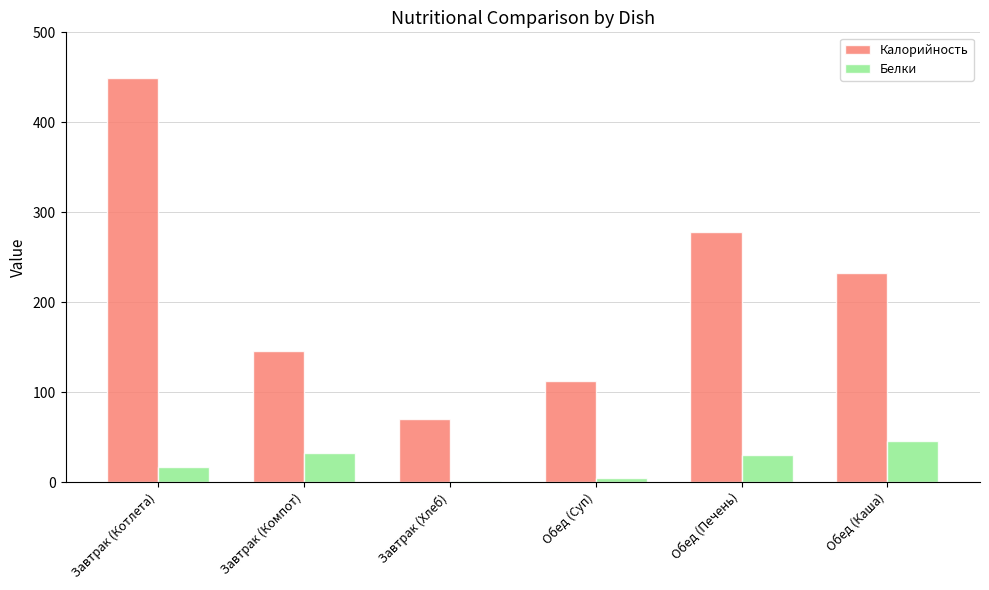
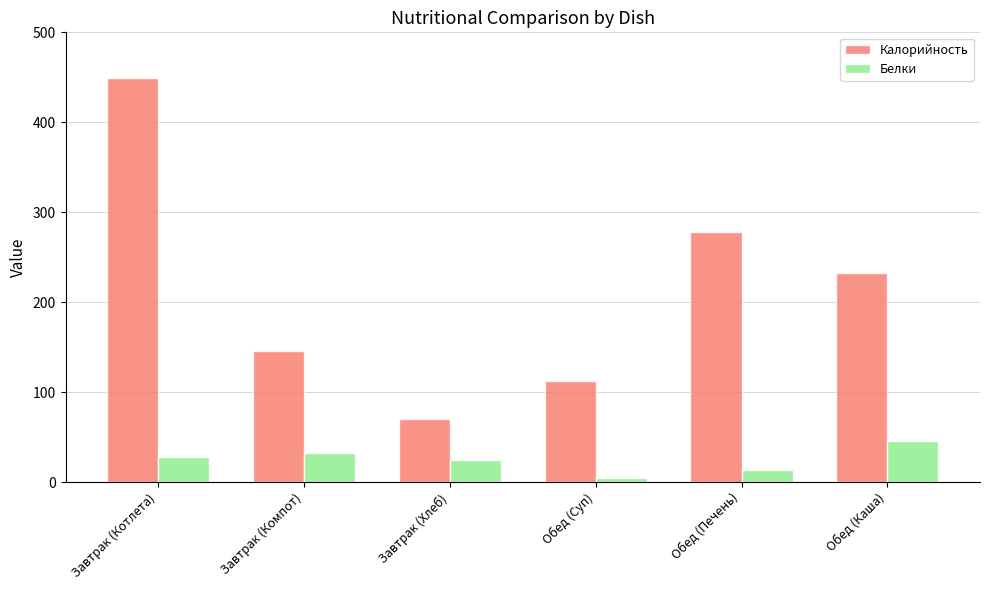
  {
    "Калорийность": {
      "Завтрак (Котлета)": 450,
      "Завтрак (Компот)": 150,
      "Завтрак (Хлеб)": 70,
      "Обед (Суп)": 110,
      "Обед (Печень)": 280,
      "Обед (Каша)": 230
    },
    "Белки": {
-     "Завтрак (Котлета)": 20,
+     "Завтрак (Котлета)": 30,
      "Завтрак (Компот)": 30,
-     "Завтрак (Хлеб)": 0,
+     "Завтрак (Хлеб)": 20,
      "Обед (Суп)": 0,
-     "Обед (Печень)": 30,
+     "Обед (Печень)": 10,
      "Обед (Каша)": 50
    }
  }
